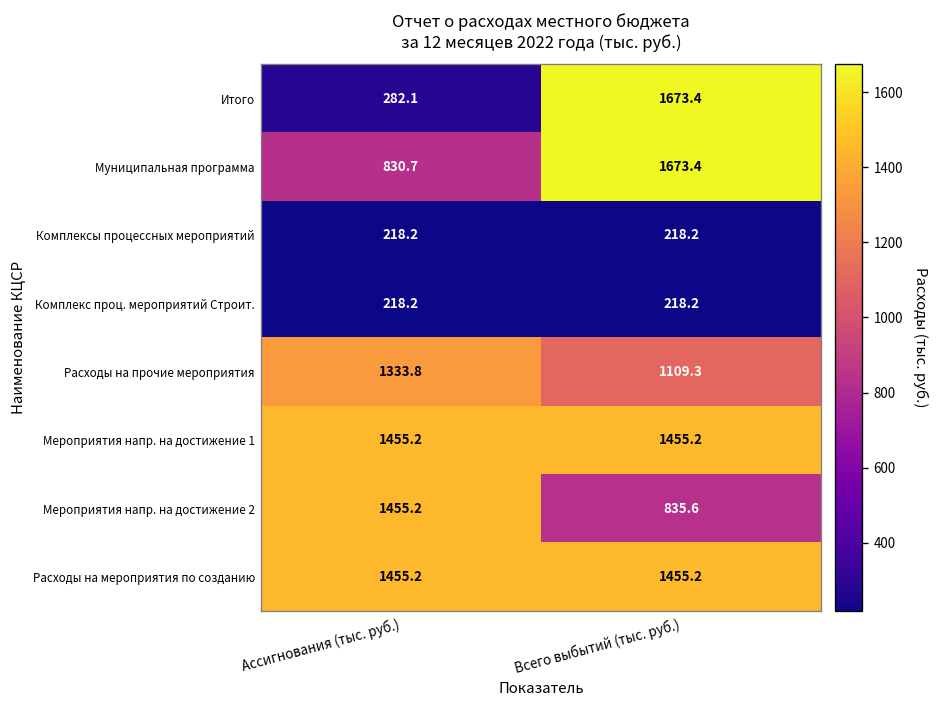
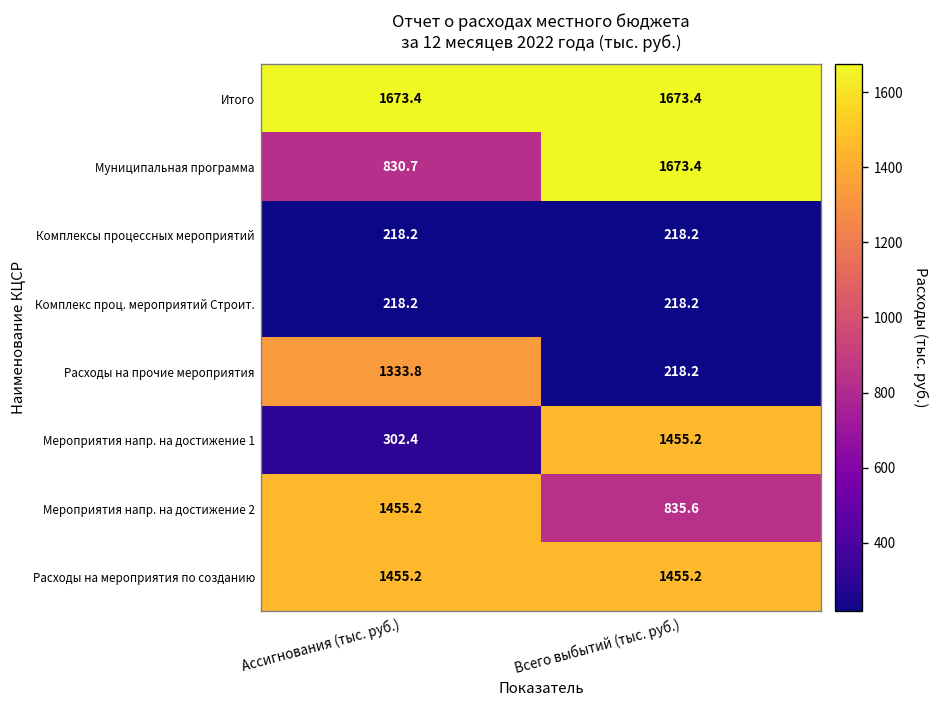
  {
    "Итого": {
-     "Ассигнования (тыс. руб.)": 282.1,
+     "Ассигнования (тыс. руб.)": 1673.4,
      "Всего выбытий (тыс. руб.)": 1673.4
    },
    "Муниципальная программа": {
      "Ассигнования (тыс. руб.)": 830.7,
      "Всего выбытий (тыс. руб.)": 1673.4
    },
    "Комплексы процессных мероприятий": {
      "Ассигнования (тыс. руб.)": 218.2,
      "Всего выбытий (тыс. руб.)": 218.2
    },
    "Комплекс проц. мероприятий Строит.": {
      "Ассигнования (тыс. руб.)": 218.2,
      "Всего выбытий (тыс. руб.)": 218.2
    },
    "Расходы на прочие мероприятия": {
      "Ассигнования (тыс. руб.)": 1333.8,
-     "Всего выбытий (тыс. руб.)": 1109.3
+     "Всего выбытий (тыс. руб.)": 218.2
    },
    "Мероприятия напр. на достижение 1": {
-     "Ассигнования (тыс. руб.)": 1455.2,
+     "Ассигнования (тыс. руб.)": 302.4,
      "Всего выбытий (тыс. руб.)": 1455.2
    },
    "Мероприятия напр. на достижение 2": {
      "Ассигнования (тыс. руб.)": 1455.2,
      "Всего выбытий (тыс. руб.)": 835.6
    },
    "Расходы на мероприятия по созданию": {
      "Ассигнования (тыс. руб.)": 1455.2,
      "Всего выбытий (тыс. руб.)": 1455.2
    }
  }
